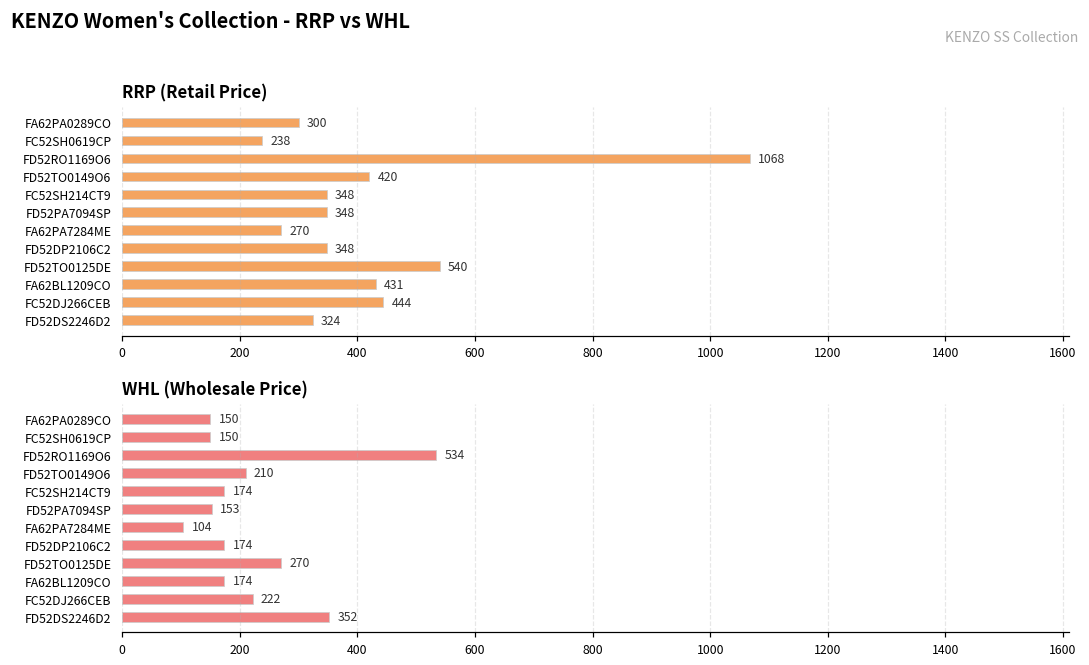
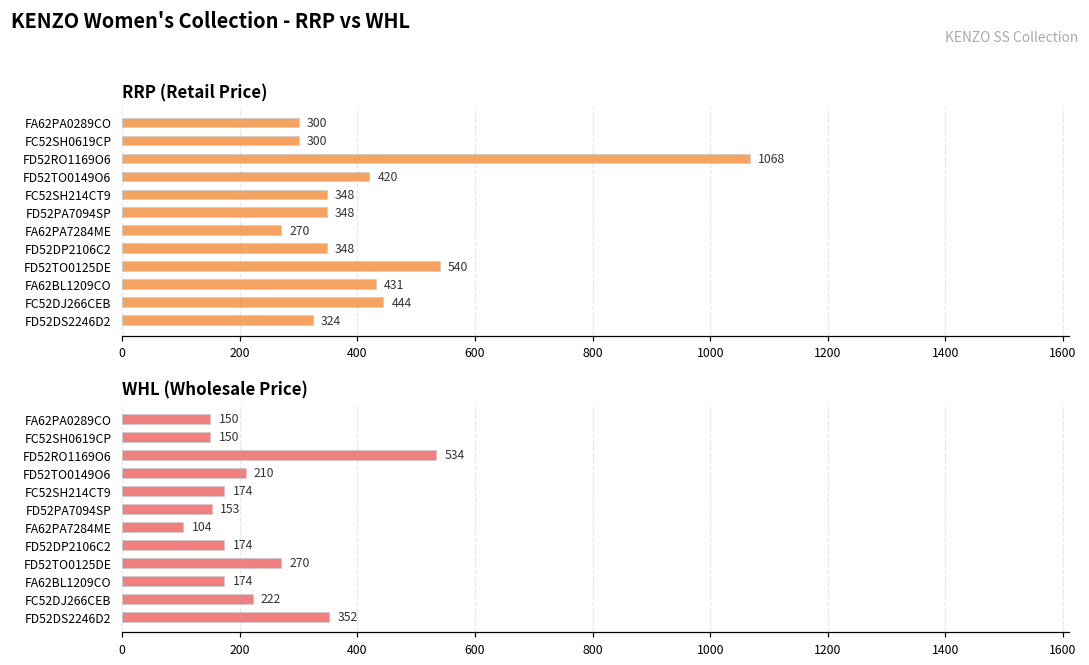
  {
    "RRP (Retail Price)": {
      "FA62PA0289CO": 300,
-     "FC52SH0619CP": 238,
+     "FC52SH0619CP": 300,
      "FD52RO1169O6": 1068,
      "FD52TO0149O6": 420,
      "FC52SH214CT9": 348,
      "FD52PA7094SP": 348,
      "FA62PA7284ME": 270,
      "FD52DP2106C2": 348,
      "FD52TO0125DE": 540,
      "FA62BL1209CO": 431,
      "FC52DJ266CEB": 444,
      "FD52DS2246D2": 324
    },
    "WHL (Wholesale Price)": {
      "FA62PA0289CO": 150,
      "FC52SH0619CP": 150,
      "FD52RO1169O6": 534,
      "FD52TO0149O6": 210,
      "FC52SH214CT9": 174,
      "FD52PA7094SP": 153,
      "FA62PA7284ME": 104,
      "FD52DP2106C2": 174,
      "FD52TO0125DE": 270,
      "FA62BL1209CO": 174,
      "FC52DJ266CEB": 222,
      "FD52DS2246D2": 352
    }
  }
